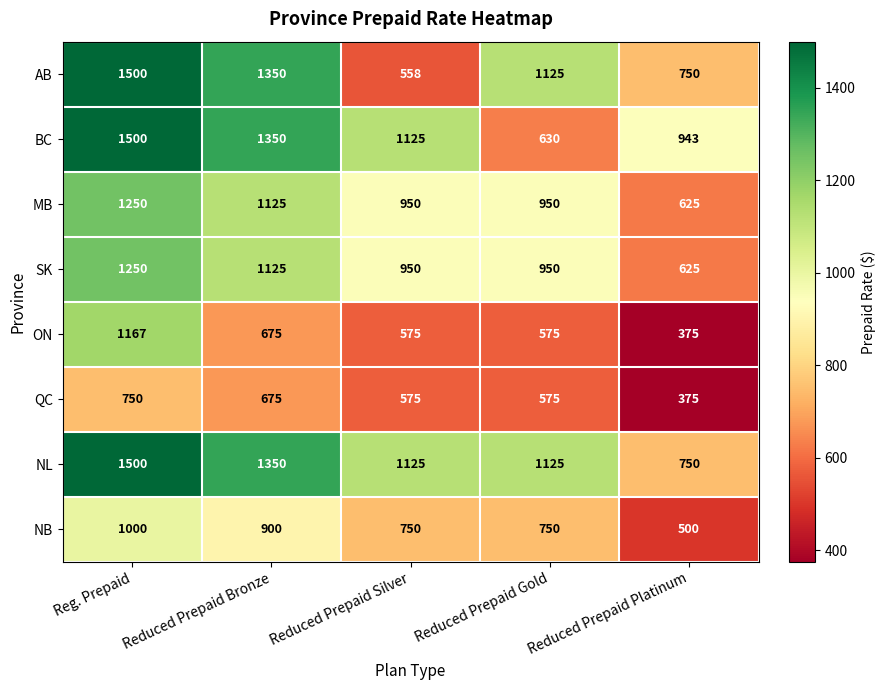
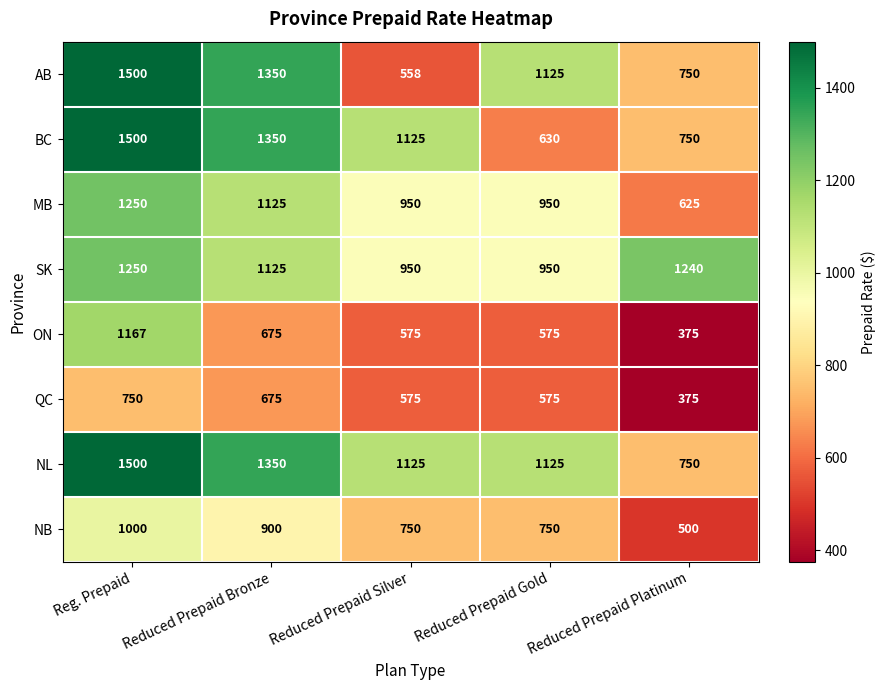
  {
    "AB": {
      "Reg. Prepaid": 1500,
      "Reduced Prepaid Bronze": 1350,
      "Reduced Prepaid Silver": 558,
      "Reduced Prepaid Gold": 1125,
      "Reduced Prepaid Platinum": 750
    },
    "BC": {
      "Reg. Prepaid": 1500,
      "Reduced Prepaid Bronze": 1350,
      "Reduced Prepaid Silver": 1125,
      "Reduced Prepaid Gold": 630,
-     "Reduced Prepaid Platinum": 943
+     "Reduced Prepaid Platinum": 750
    },
    "MB": {
      "Reg. Prepaid": 1250,
      "Reduced Prepaid Bronze": 1125,
      "Reduced Prepaid Silver": 950,
      "Reduced Prepaid Gold": 950,
      "Reduced Prepaid Platinum": 625
    },
    "SK": {
      "Reg. Prepaid": 1250,
      "Reduced Prepaid Bronze": 1125,
      "Reduced Prepaid Silver": 950,
      "Reduced Prepaid Gold": 950,
-     "Reduced Prepaid Platinum": 625
+     "Reduced Prepaid Platinum": 1240
    },
    "ON": {
      "Reg. Prepaid": 1167,
      "Reduced Prepaid Bronze": 675,
      "Reduced Prepaid Silver": 575,
      "Reduced Prepaid Gold": 575,
      "Reduced Prepaid Platinum": 375
    },
    "QC": {
      "Reg. Prepaid": 750,
      "Reduced Prepaid Bronze": 675,
      "Reduced Prepaid Silver": 575,
      "Reduced Prepaid Gold": 575,
      "Reduced Prepaid Platinum": 375
    },
    "NL": {
      "Reg. Prepaid": 1500,
      "Reduced Prepaid Bronze": 1350,
      "Reduced Prepaid Silver": 1125,
      "Reduced Prepaid Gold": 1125,
      "Reduced Prepaid Platinum": 750
    },
    "NB": {
      "Reg. Prepaid": 1000,
      "Reduced Prepaid Bronze": 900,
      "Reduced Prepaid Silver": 750,
      "Reduced Prepaid Gold": 750,
      "Reduced Prepaid Platinum": 500
    }
  }
